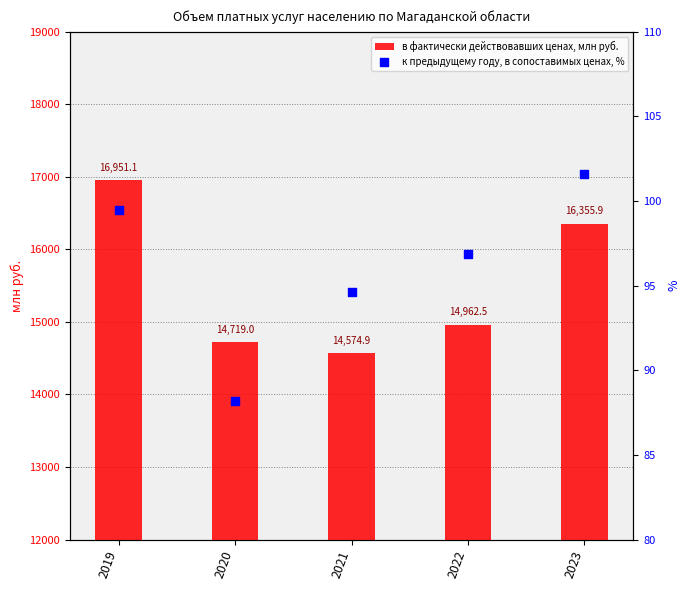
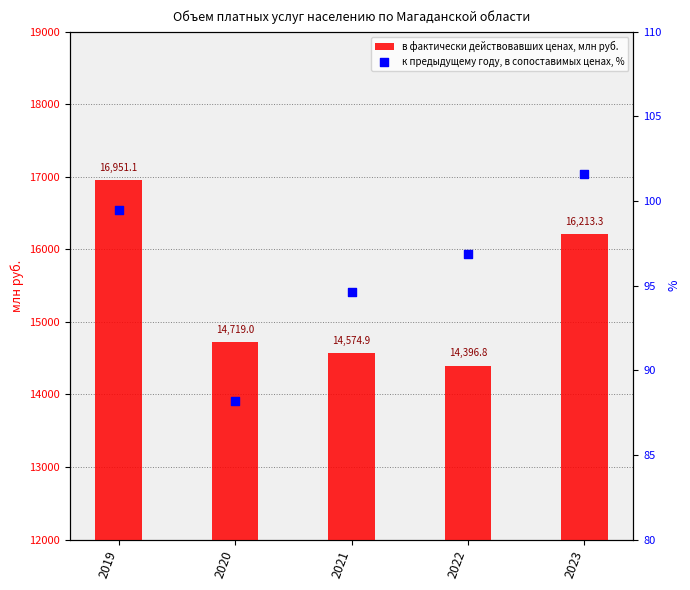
  {
    "в фактически действовавших ценах, млн руб.": {
      "2019": "16,951.1",
      "2020": "14,719.0",
      "2021": "14,574.9",
-     "2022": "14,962.5",
-     "2023": "16,355.9"
+     "2022": "14,396.8",
+     "2023": "16,213.3"
    }
  }
